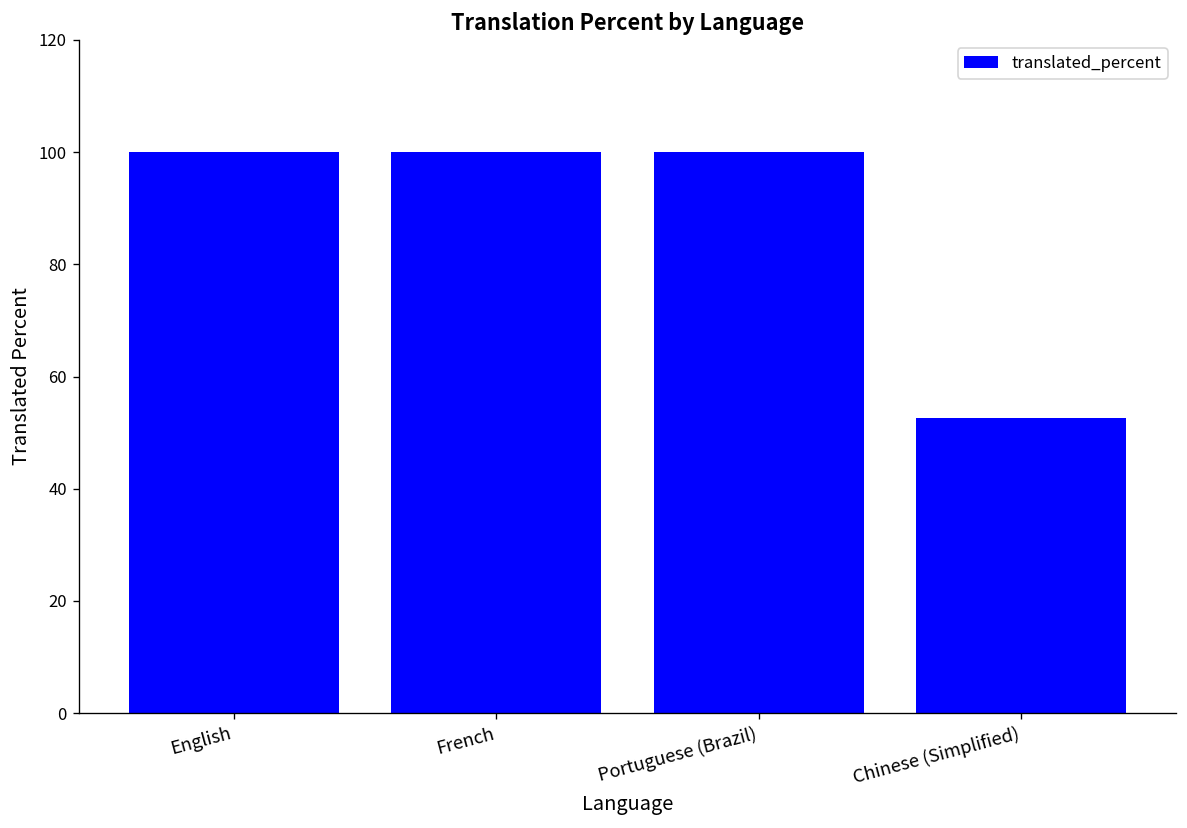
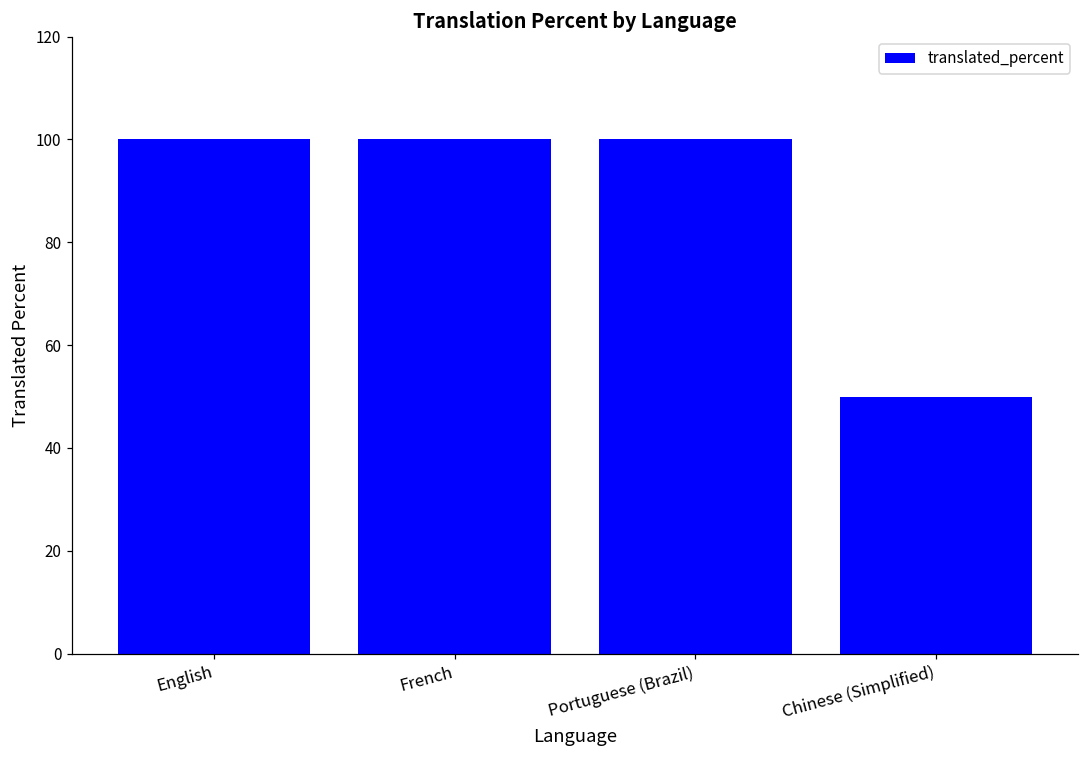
  {
    "English": 100,
    "French": 100,
    "Portuguese (Brazil)": 100,
-   "Chinese (Simplified)": 53
+   "Chinese (Simplified)": 50
  }
